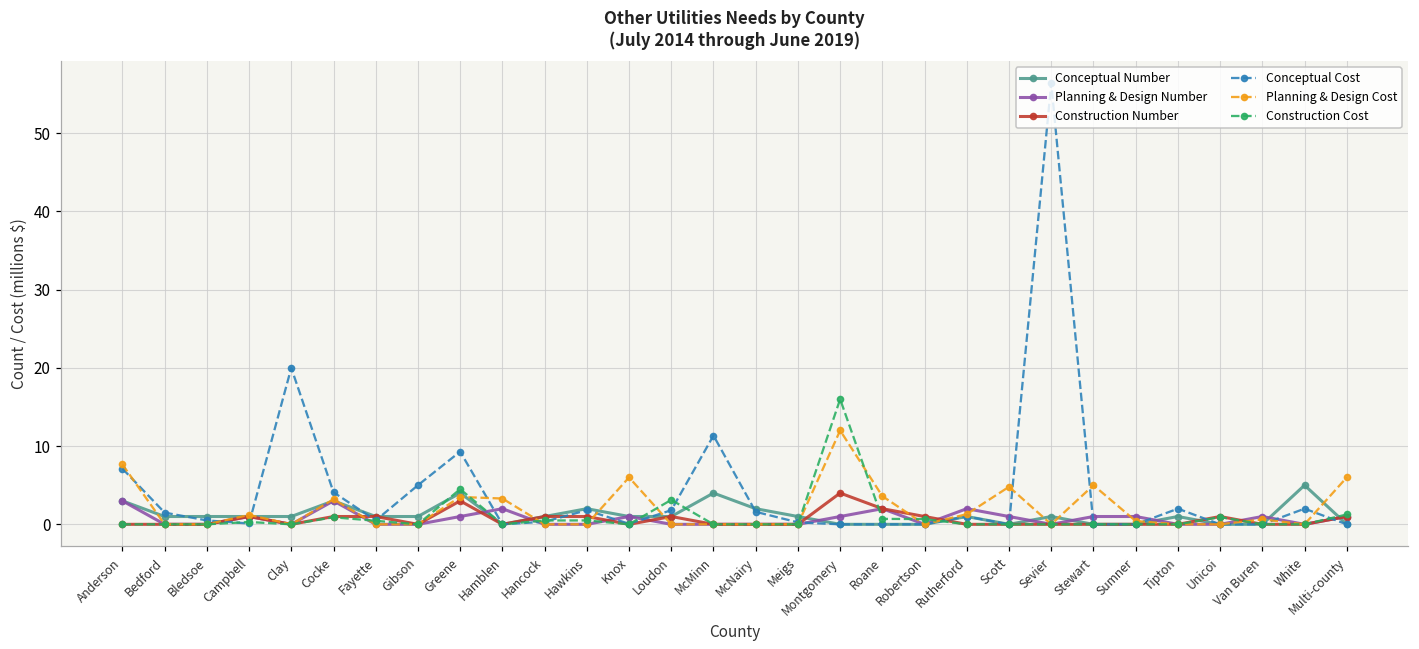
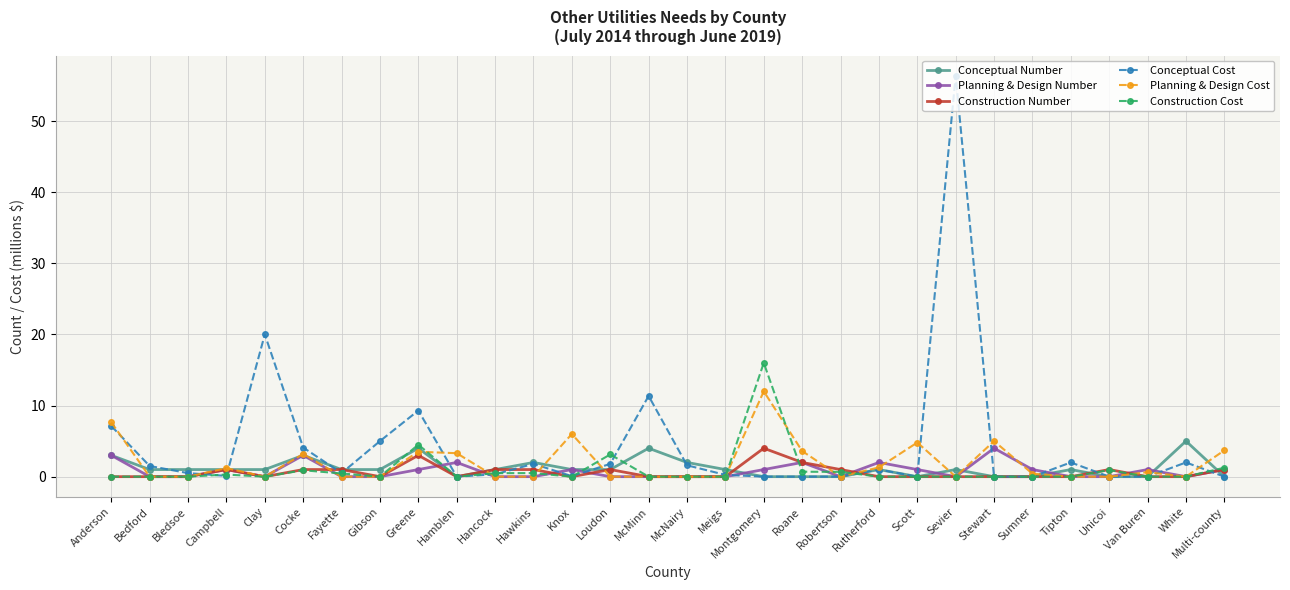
  {
    "Conceptual Number": {
      "Bedford": 1,
      "Bledsoe": 1,
      "Clay": 1,
      "Gibson": 1,
      "Greene": 4,
      "McMinn": 4,
      "McNairy": 2,
      "Meigs": 1,
      "Sevier": 1,
      "Tipton": 1,
      "White": 5
    },
    "Planning & Design Number": {
      "Greene": 1,
      "Hamblen": 2,
      "Montgomery": 1,
      "Rutherford": 2,
      "Scott": 1,
-     "Stewart": 1,
+     "Stewart": 4,
      "Sumner": 1,
      "Van Buren": 1
    },
    "Construction Number": {
      "Greene": 3,
      "Hawkins": 1,
      "Montgomery": 4
    },
    "Conceptual Cost": {
      "Anderson": 7,
      "Bedford": 2,
      "Bledsoe": 1,
      "Clay": 20,
      "Cocke": 4,
      "Gibson": 5,
      "Greene": 9,
      "Loudon": 2,
      "McMinn": 11,
      "McNairy": 2,
      "Tipton": 2,
      "White": 2
    },
    "Planning & Design Cost": {
      "Anderson": 8,
      "Greene": 4,
      "Hamblen": 3,
      "Knox": 6,
      "Montgomery": 12,
      "Roane": 4,
      "Scott": 5,
      "Stewart": 5,
      "Sumner": 0,
      "Van Buren": 1,
-     "Multi-county": 6
+     "Multi-county": 4
    },
    "Construction Cost": {
      "Greene": 5,
      "Hawkins": 1,
      "Loudon": 3,
      "Montgomery": 16,
      "Roane": 1
    }
  }
